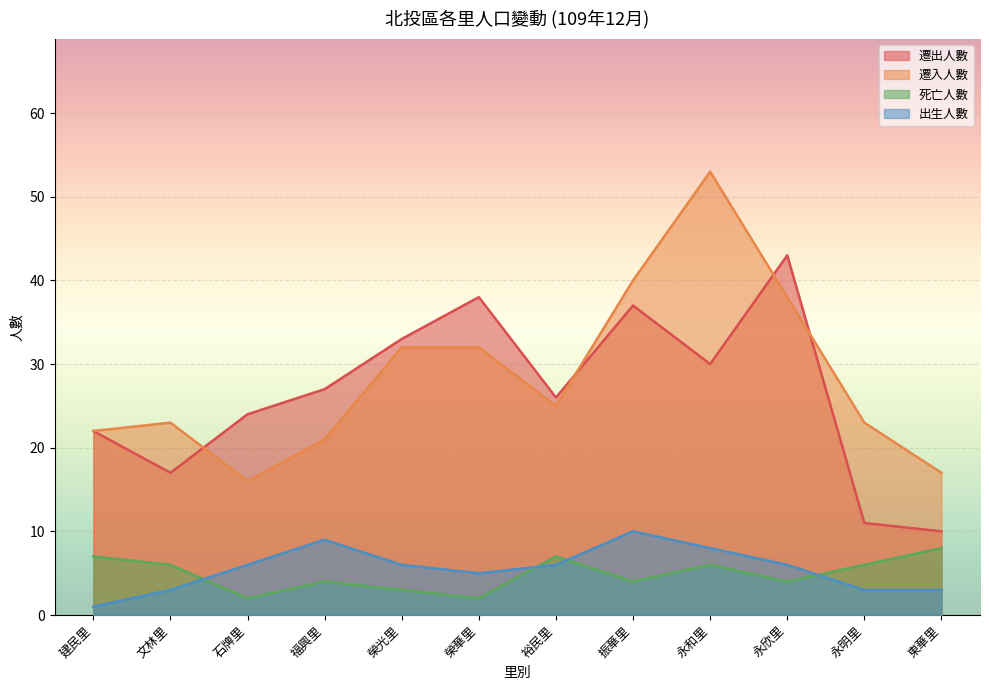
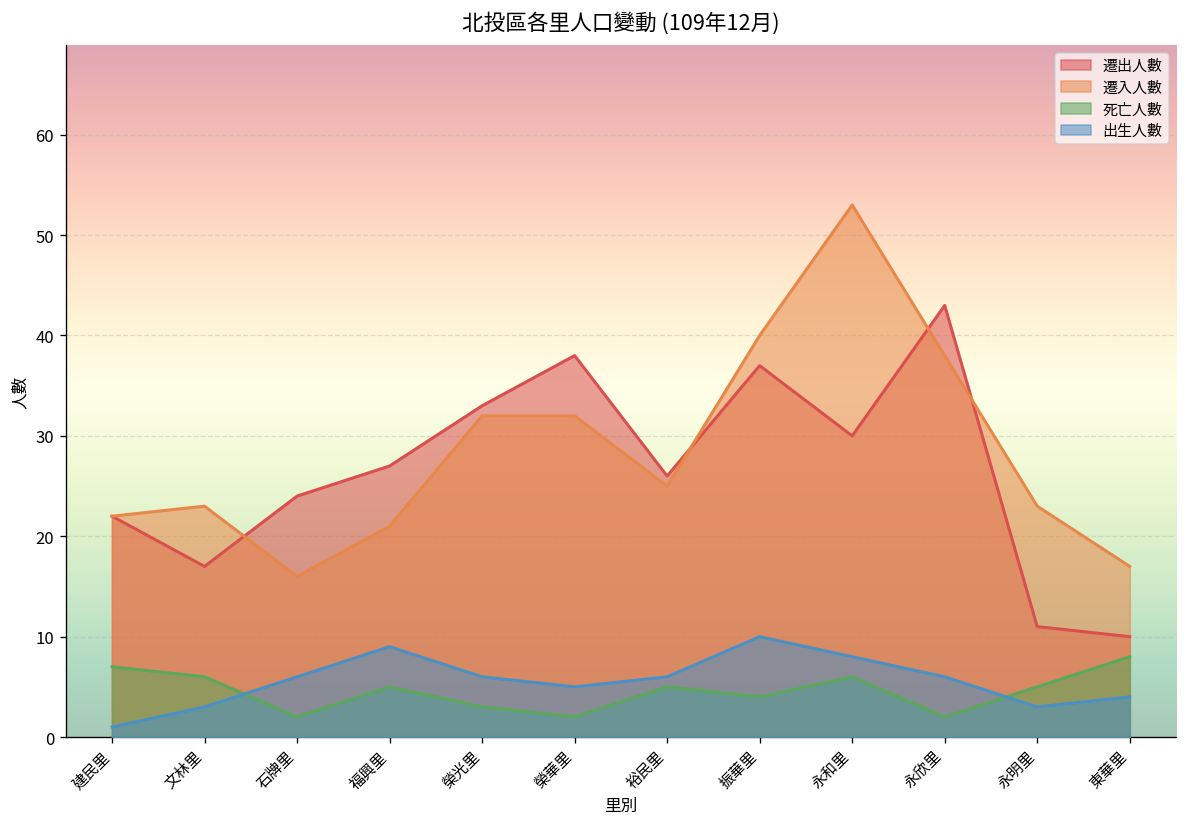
  {
    "死亡人數": {
      "建民里": 7,
      "文林里": 6,
      "石牌里": 2,
-     "福興里": 4,
+     "福興里": 5,
      "榮光里": 3,
      "榮華里": 2,
-     "裕民里": 7,
+     "裕民里": 5,
      "振華里": 4,
      "永和里": 6,
-     "永欣里": 4,
-     "永明里": 6,
+     "永欣里": 2,
+     "永明里": 5,
      "東華里": 8
    },
    "出生人數": {
      "建民里": 1,
      "文林里": 3,
      "石牌里": 6,
      "福興里": 9,
      "榮光里": 6,
      "榮華里": 5,
      "裕民里": 6,
      "振華里": 10,
      "永和里": 8,
      "永欣里": 6,
      "永明里": 3,
-     "東華里": 3
+     "東華里": 4
    }
  }
